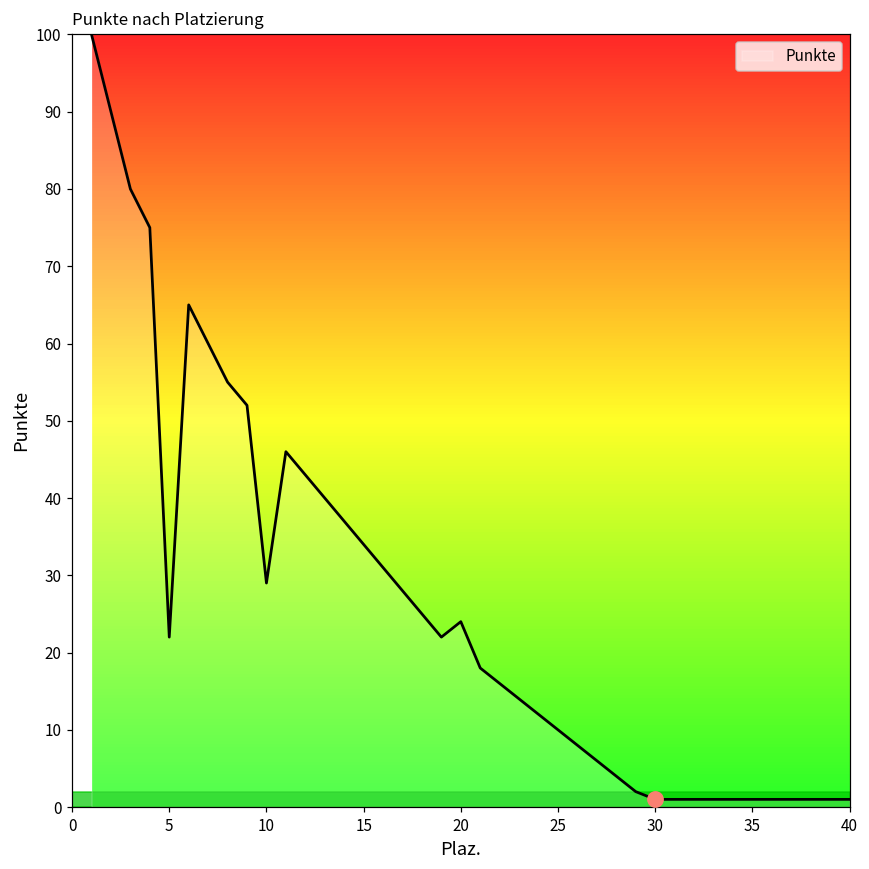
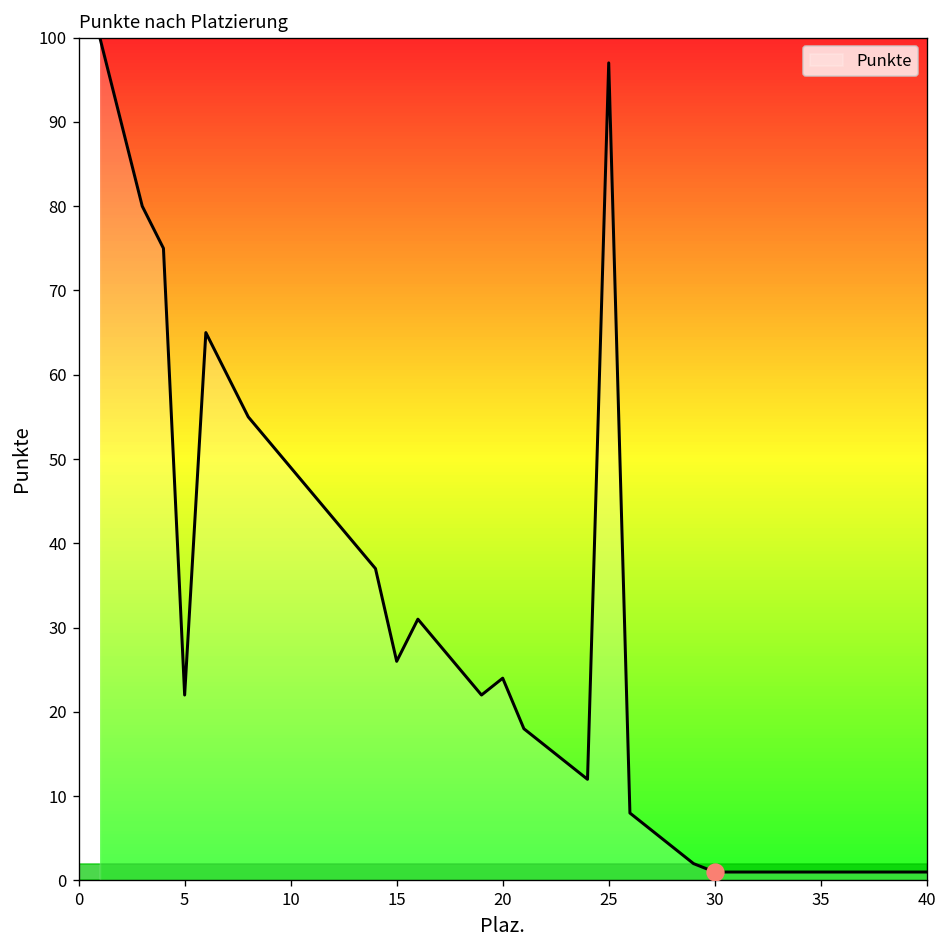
  {
    "Punkte": {
      "5": 22,
-     "10": 29,
-     "15": 34,
+     "10": 49,
+     "15": 26,
      "20": 24,
-     "25": 10
+     "25": 97
    }
  }
